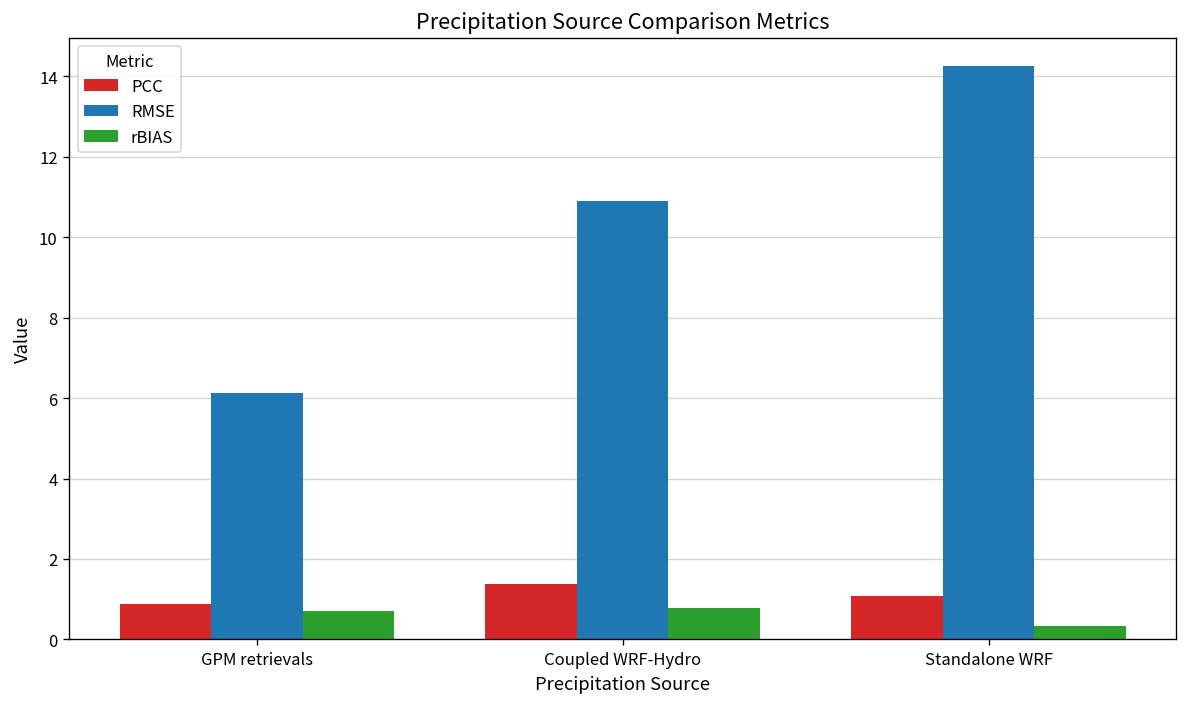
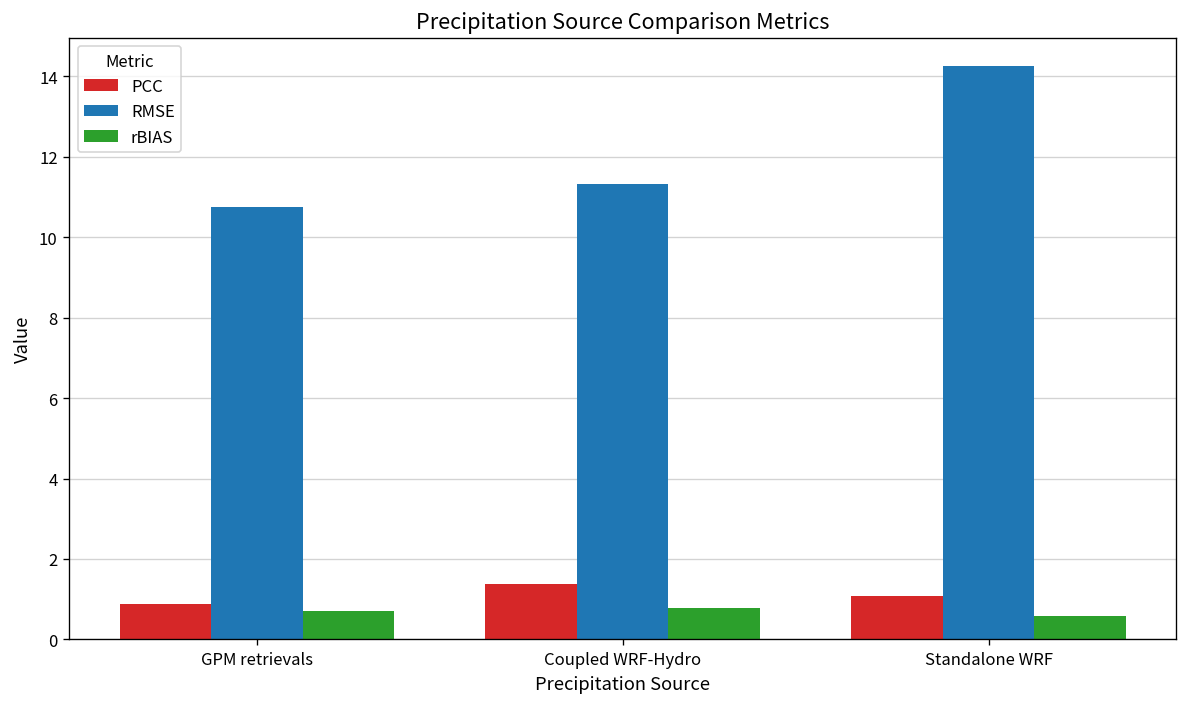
  {
    "PCC": {
      "GPM retrievals": 0.9,
      "Coupled WRF-Hydro": 1.4,
      "Standalone WRF": 1.1
    },
    "RMSE": {
-     "GPM retrievals": 6.1,
-     "Coupled WRF-Hydro": 10.9,
+     "GPM retrievals": 10.8,
+     "Coupled WRF-Hydro": 11.3,
      "Standalone WRF": 14.2
    },
    "rBIAS": {
      "GPM retrievals": 0.7,
      "Coupled WRF-Hydro": 0.8,
-     "Standalone WRF": 0.3
+     "Standalone WRF": 0.6
    }
  }
